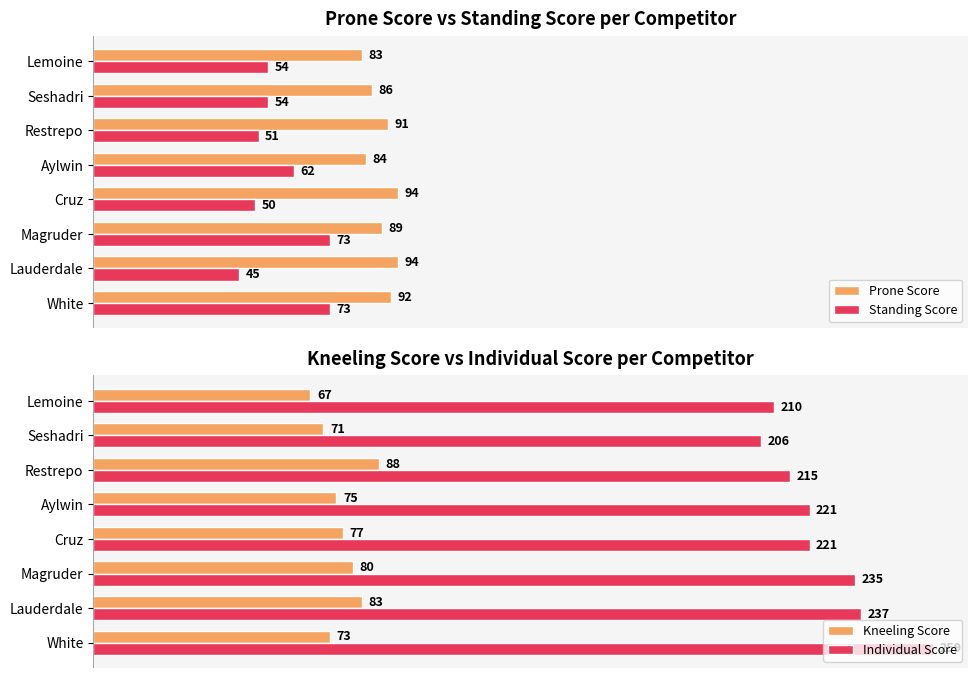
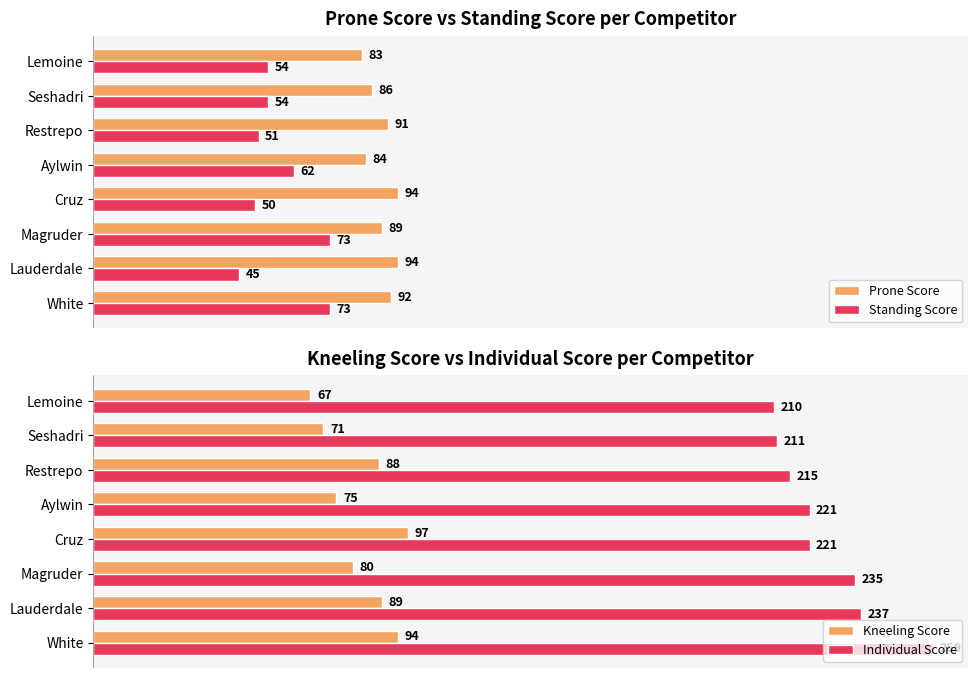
  {
    "Prone Score vs Standing Score per Competitor": {
      "Prone Score": {
        "Lemoine": 83,
        "Seshadri": 86,
        "Restrepo": 91,
        "Aylwin": 84,
        "Cruz": 94,
        "Magruder": 89,
        "Lauderdale": 94,
        "White": 92
      },
      "Standing Score": {
        "Lemoine": 54,
        "Seshadri": 54,
        "Restrepo": 51,
        "Aylwin": 62,
        "Cruz": 50,
        "Magruder": 73,
        "Lauderdale": 45,
        "White": 73
      }
    },
    "Kneeling Score vs Individual Score per Competitor": {
      "Kneeling Score": {
        "Lemoine": 67,
        "Seshadri": 71,
        "Restrepo": 88,
        "Aylwin": 75,
-       "Cruz": 77,
+       "Cruz": 97,
        "Magruder": 80,
-       "Lauderdale": 83,
-       "White": 73
+       "Lauderdale": 89,
+       "White": 94
      },
      "Individual Score": {
        "Lemoine": 210,
-       "Seshadri": 206,
+       "Seshadri": 211,
        "Restrepo": 215,
        "Aylwin": 221,
        "Cruz": 221,
        "Magruder": 235
      }
    }
  }
